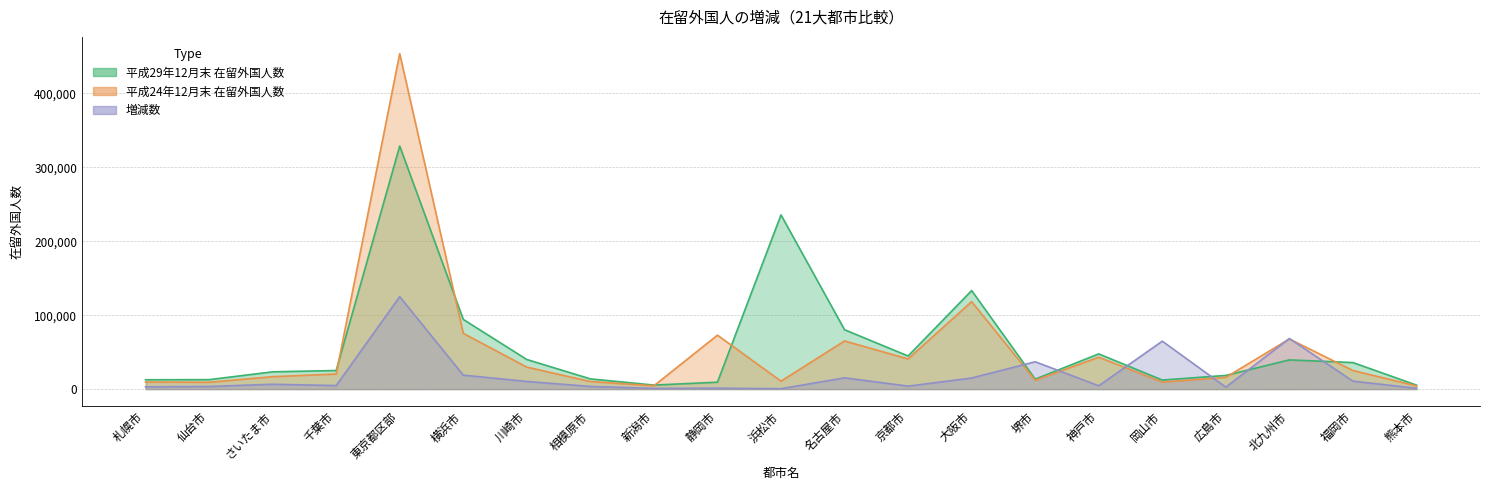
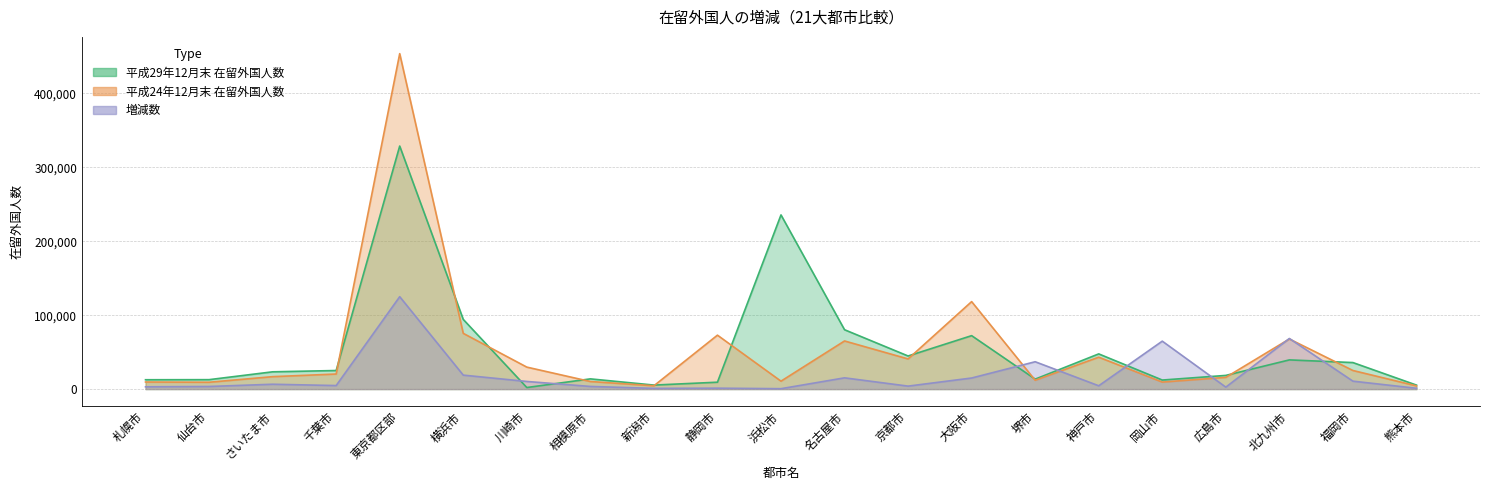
  {
    "平成29年12月末 在留外国人数": {
      "さいたま市": "20,000",
      "千葉市": "30,000",
      "東京都区部": "330,000",
      "横浜市": "90,000",
-     "川崎市": "40,000",
+     "川崎市": "0",
      "相模原市": "10,000",
      "静岡市": "10,000",
      "浜松市": "240,000",
      "名古屋市": "80,000",
      "京都市": "40,000",
-     "大阪市": "130,000",
+     "大阪市": "70,000",
      "神戸市": "50,000",
      "北九州市": "40,000",
      "福岡市": "40,000"
    },
    "平成24年12月末 在留外国人数": {
      "さいたま市": "20,000",
      "千葉市": "20,000",
      "東京都区部": "450,000",
      "横浜市": "80,000",
      "川崎市": "30,000",
      "相模原市": "10,000",
      "静岡市": "70,000",
      "浜松市": "10,000",
      "名古屋市": "70,000",
      "京都市": "40,000",
      "大阪市": "120,000",
      "神戸市": "40,000",
      "福岡市": "30,000"
    },
    "増減数": {
      "札幌市": "0",
      "仙台市": "0",
      "さいたま市": "10,000",
      "千葉市": "0",
      "東京都区部": "130,000",
      "横浜市": "20,000",
      "川崎市": "10,000",
      "相模原市": "0",
      "新潟市": "0",
      "静岡市": "0",
      "浜松市": "0",
      "名古屋市": "20,000",
      "京都市": "0",
      "大阪市": "10,000",
      "堺市": "40,000",
      "神戸市": "0",
      "岡山市": "60,000",
      "広島市": "0",
      "福岡市": "10,000"
    }
  }
